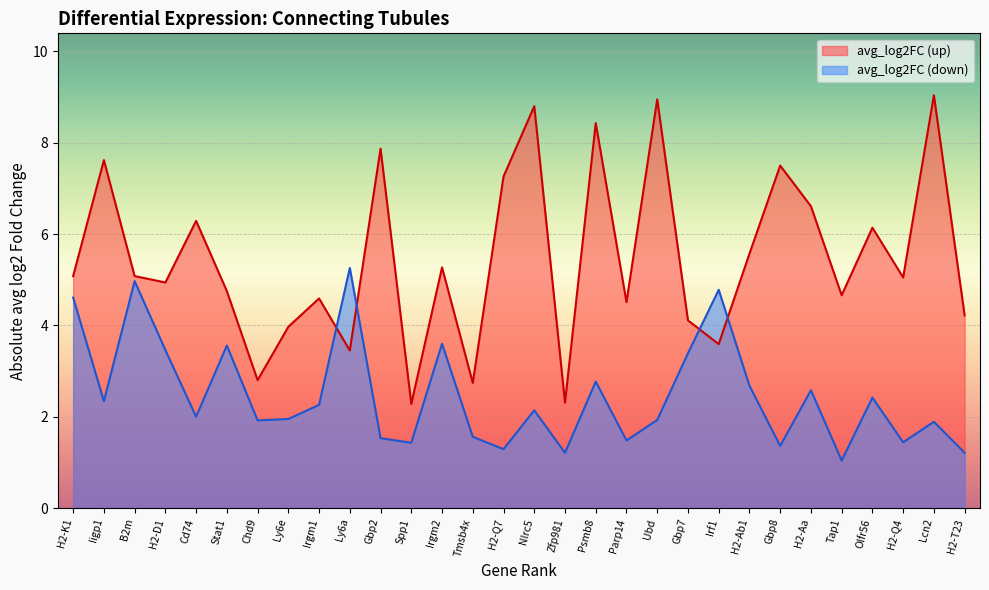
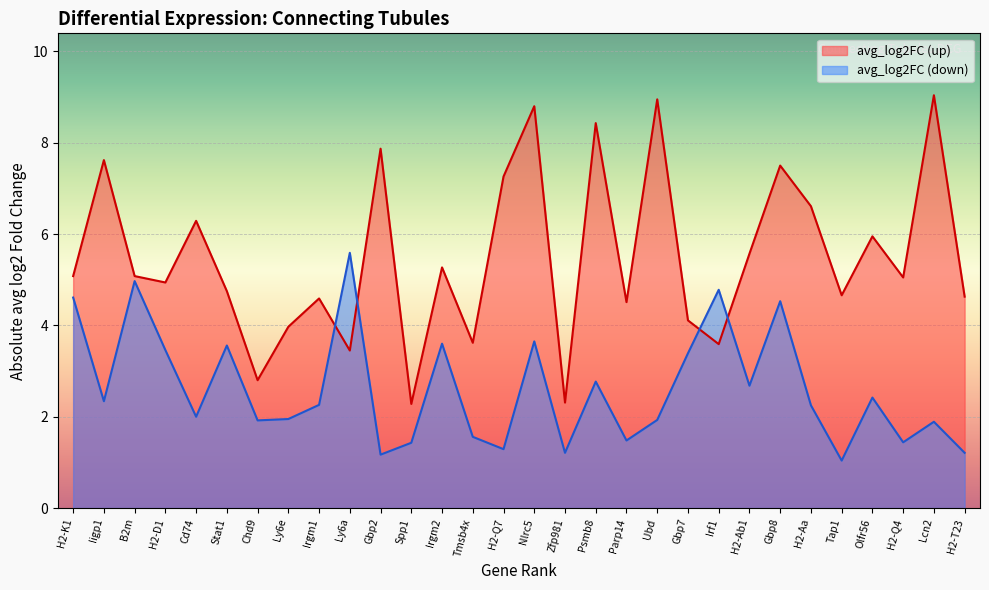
  {
    "avg_log2FC (up)": {
      "H2-K1": 5.1,
      "Iigp1": 7.6,
      "B2m": 5.1,
      "H2-D1": 4.9,
      "Cd74": 6.3,
      "Stat1": 4.8,
      "Chd9": 2.8,
      "Ly6e": 4.0,
      "Irgm1": 4.6,
      "Ly6a": 3.5,
      "Gbp2": 7.9,
      "Spp1": 2.3,
      "Irgm2": 5.3,
-     "Tmsb4x": 2.7,
+     "Tmsb4x": 3.6,
      "H2-Q7": 7.3,
      "Nlrc5": 8.8,
      "Zfp981": 2.3,
      "Psmb8": 8.4,
      "Parp14": 4.5,
      "Ubd": 9.0,
      "Gbp7": 4.1,
      "Irf1": 3.6,
      "H2-Ab1": 5.6,
      "Gbp8": 7.5,
      "H2-Aa": 6.6,
      "Tap1": 4.7,
-     "Olfr56": 6.1,
+     "Olfr56": 6.0,
      "H2-Q4": 5.1,
      "Lcn2": 9.0,
-     "H2-T23": 4.2
+     "H2-T23": 4.6
    },
    "avg_log2FC (down)": {
      "H2-K1": 4.6,
      "Iigp1": 2.3,
      "B2m": 5.0,
      "H2-D1": 3.5,
      "Cd74": 2.0,
      "Stat1": 3.6,
      "Chd9": 1.9,
      "Ly6e": 2.0,
      "Irgm1": 2.3,
-     "Ly6a": 5.3,
-     "Gbp2": 1.5,
+     "Ly6a": 5.6,
+     "Gbp2": 1.2,
      "Spp1": 1.4,
      "Irgm2": 3.6,
      "Tmsb4x": 1.6,
      "H2-Q7": 1.3,
-     "Nlrc5": 2.1,
+     "Nlrc5": 3.7,
      "Zfp981": 1.2,
      "Psmb8": 2.8,
      "Parp14": 1.5,
      "Ubd": 1.9,
      "Gbp7": 3.4,
      "Irf1": 4.8,
      "H2-Ab1": 2.7,
-     "Gbp8": 1.4,
-     "H2-Aa": 2.6,
+     "Gbp8": 4.5,
+     "H2-Aa": 2.3,
      "Tap1": 1.0,
      "Olfr56": 2.4,
      "H2-Q4": 1.4,
      "Lcn2": 1.9,
      "H2-T23": 1.2
    }
  }
